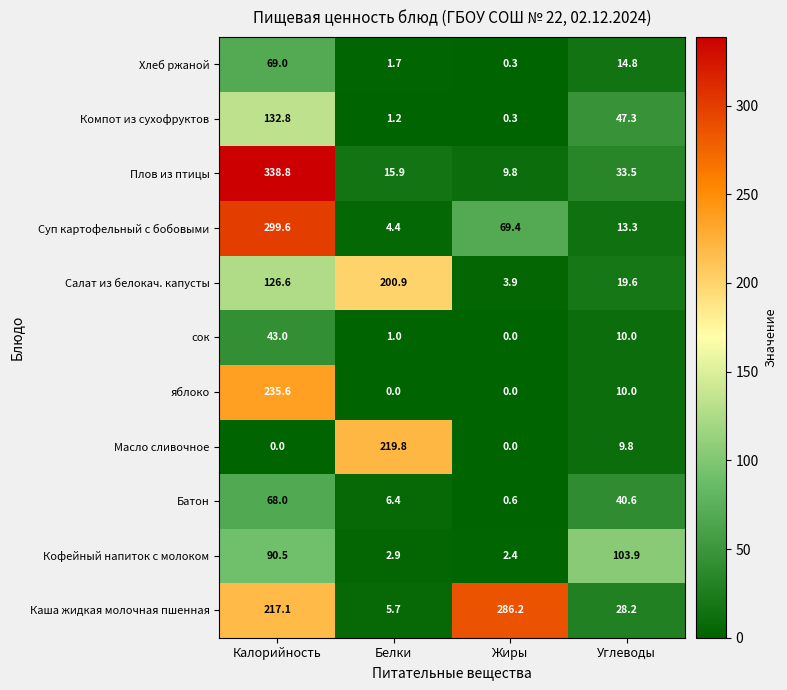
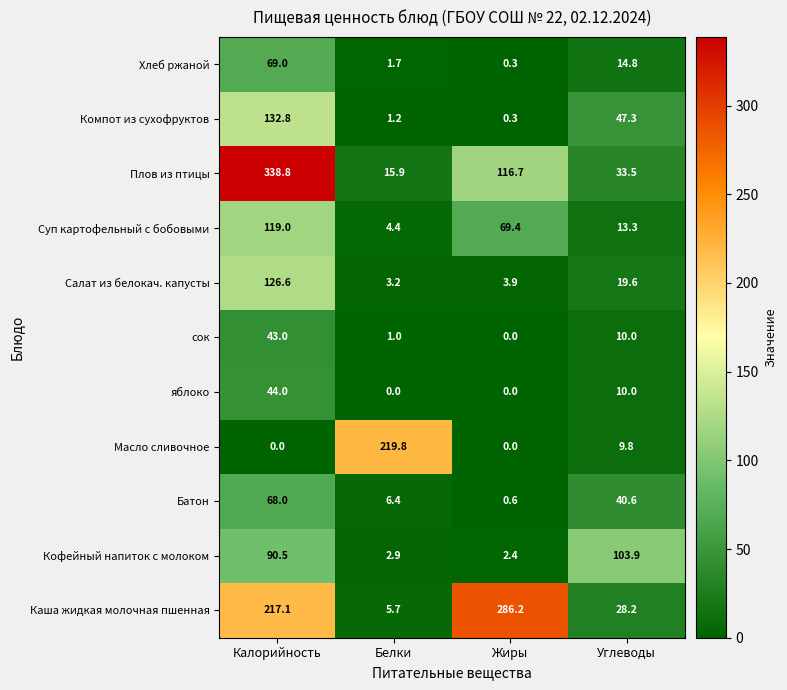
  {
    "Хлеб ржаной": {
      "Калорийность": 69.0,
      "Белки": 1.7,
      "Жиры": 0.3,
      "Углеводы": 14.8
    },
    "Компот из сухофруктов": {
      "Калорийность": 132.8,
      "Белки": 1.2,
      "Жиры": 0.3,
      "Углеводы": 47.3
    },
    "Плов из птицы": {
      "Калорийность": 338.8,
      "Белки": 15.9,
-     "Жиры": 9.8,
+     "Жиры": 116.7,
      "Углеводы": 33.5
    },
    "Суп картофельный с бобовыми": {
-     "Калорийность": 299.6,
+     "Калорийность": 119.0,
      "Белки": 4.4,
      "Жиры": 69.4,
      "Углеводы": 13.3
    },
    "Салат из белокач. капусты": {
      "Калорийность": 126.6,
-     "Белки": 200.9,
+     "Белки": 3.2,
      "Жиры": 3.9,
      "Углеводы": 19.6
    },
    "сок": {
      "Калорийность": 43.0,
      "Белки": 1.0,
      "Жиры": 0.0,
      "Углеводы": 10.0
    },
    "яблоко": {
-     "Калорийность": 235.6,
+     "Калорийность": 44.0,
      "Белки": 0.0,
      "Жиры": 0.0,
      "Углеводы": 10.0
    },
    "Масло сливочное": {
      "Калорийность": 0.0,
      "Белки": 219.8,
      "Жиры": 0.0,
      "Углеводы": 9.8
    },
    "Батон": {
      "Калорийность": 68.0,
      "Белки": 6.4,
      "Жиры": 0.6,
      "Углеводы": 40.6
    },
    "Кофейный напиток с молоком": {
      "Калорийность": 90.5,
      "Белки": 2.9,
      "Жиры": 2.4,
      "Углеводы": 103.9
    },
    "Каша жидкая молочная пшенная": {
      "Калорийность": 217.1,
      "Белки": 5.7,
      "Жиры": 286.2,
      "Углеводы": 28.2
    }
  }
